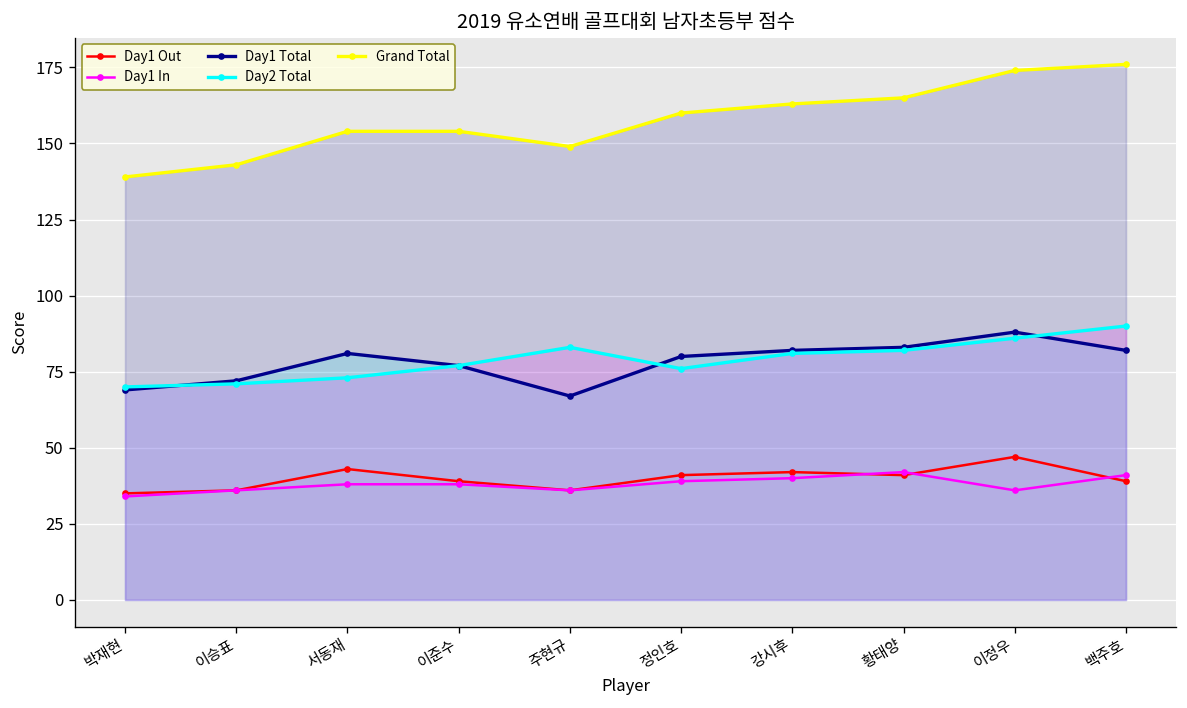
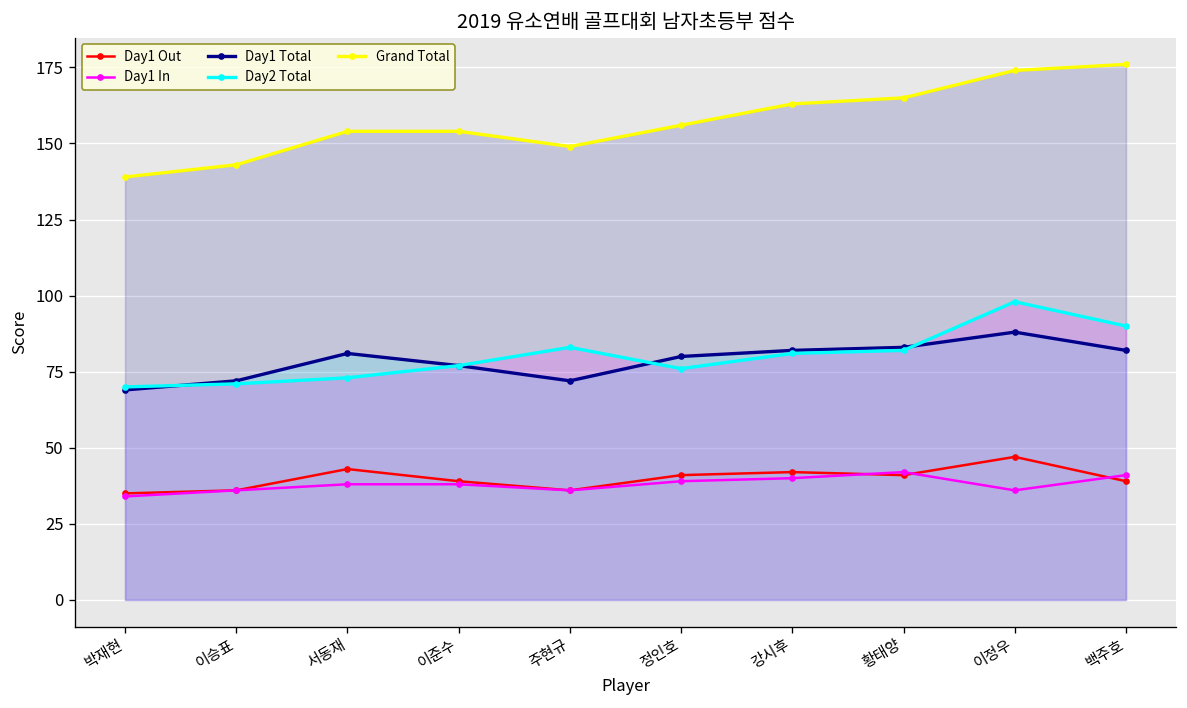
  {
    "Day1 Out": {
      "서동재": 43,
      "이준수": 39,
      "정인호": 41,
      "강시후": 42,
      "이정우": 47,
      "백주호": 39
    },
    "Day1 In": {
      "서동재": 38,
      "이준수": 38,
      "정인호": 39,
      "강시후": 40,
      "이정우": 36,
      "백주호": 41
    },
    "Day1 Total": {
      "이승표": 72,
      "서동재": 81,
-     "주현규": 67,
+     "주현규": 72,
      "정인호": 80,
      "이정우": 88,
      "백주호": 82
    },
    "Day2 Total": {
      "이승표": 71,
      "서동재": 73,
      "주현규": 83,
      "정인호": 76,
-     "이정우": 86,
+     "이정우": 98,
      "백주호": 90
    },
    "Grand Total": {
      "박재현": 139,
      "이승표": 143,
      "서동재": 154,
      "이준수": 154,
      "주현규": 149,
-     "정인호": 160,
+     "정인호": 156,
      "강시후": 163,
      "황태양": 165,
      "이정우": 174,
      "백주호": 176
    }
  }
